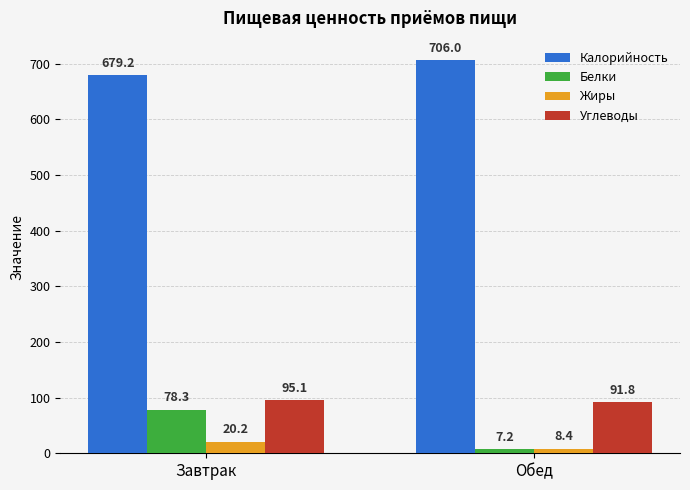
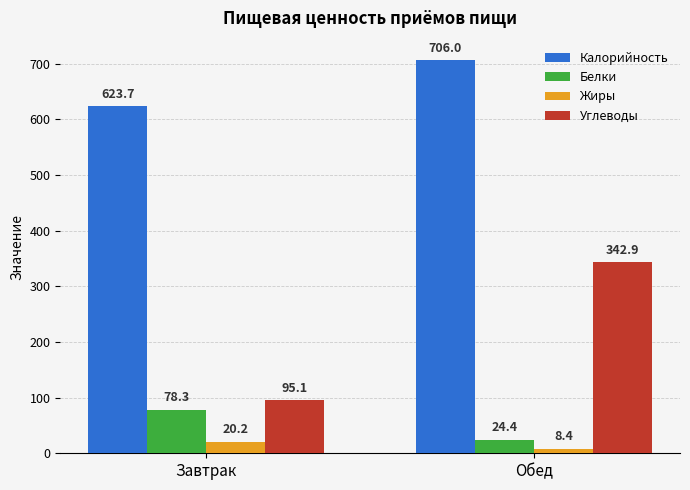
  {
    "Калорийность": {
-     "Завтрак": 679.2,
+     "Завтрак": 623.7,
      "Обед": 706.0
    },
    "Белки": {
      "Завтрак": 78.3,
-     "Обед": 7.2
+     "Обед": 24.4
    },
    "Жиры": {
      "Завтрак": 20.2,
      "Обед": 8.4
    },
    "Углеводы": {
      "Завтрак": 95.1,
-     "Обед": 91.8
+     "Обед": 342.9
    }
  }
